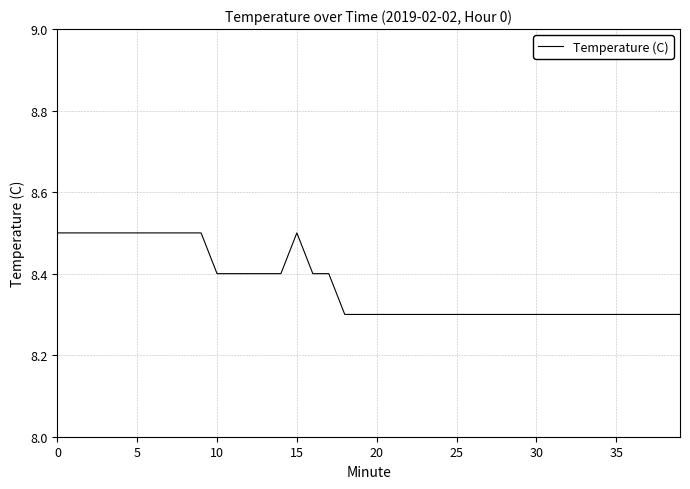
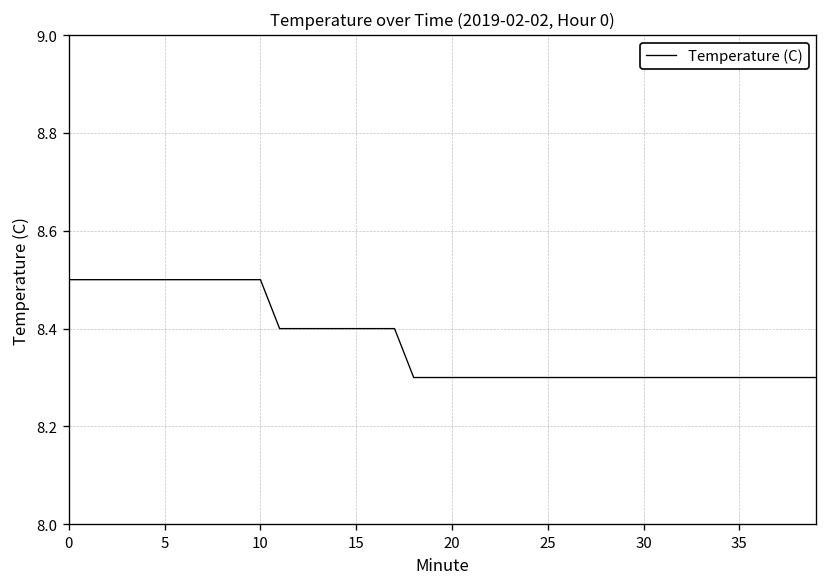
  {
    "0": 8.5,
    "5": 8.5,
-   "10": 8.4,
-   "15": 8.5,
+   "10": 8.5,
+   "15": 8.4,
    "20": 8.3,
    "25": 8.3,
    "30": 8.3,
    "35": 8.3
  }
